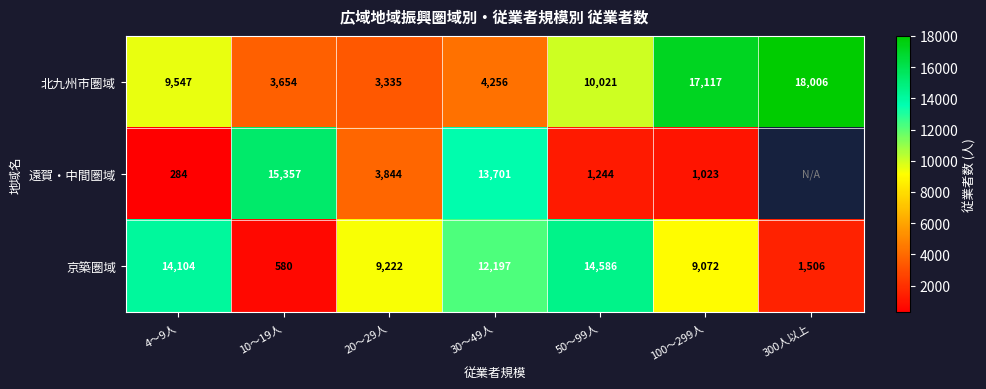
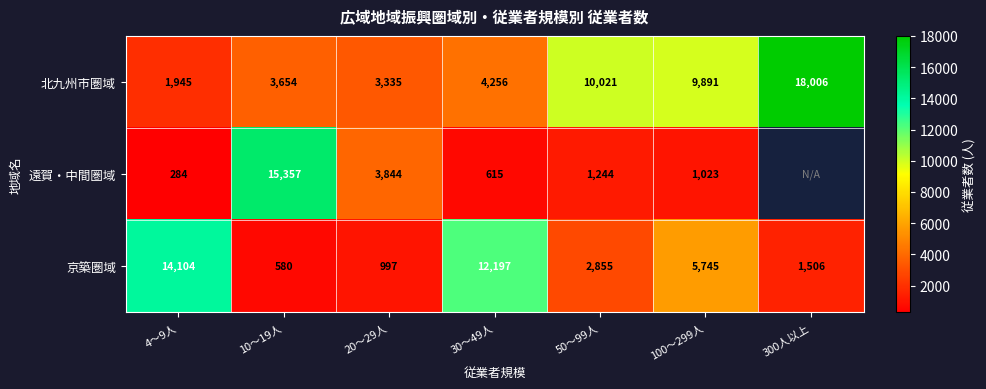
  {
    "北九州市圏域": {
-     "4～9人": "9,547",
+     "4～9人": "1,945",
      "10～19人": "3,654",
      "20～29人": "3,335",
      "30～49人": "4,256",
      "50～99人": "10,021",
-     "100～299人": "17,117",
+     "100～299人": "9,891",
      "300人以上": "18,006"
    },
    "遠賀・中間圏域": {
      "4～9人": "284",
      "10～19人": "15,357",
      "20～29人": "3,844",
-     "30～49人": "13,701",
+     "30～49人": "615",
      "50～99人": "1,244",
      "100～299人": "1,023"
    },
    "京築圏域": {
      "4～9人": "14,104",
      "10～19人": "580",
-     "20～29人": "9,222",
+     "20～29人": "997",
      "30～49人": "12,197",
-     "50～99人": "14,586",
-     "100～299人": "9,072",
+     "50～99人": "2,855",
+     "100～299人": "5,745",
      "300人以上": "1,506"
    }
  }
